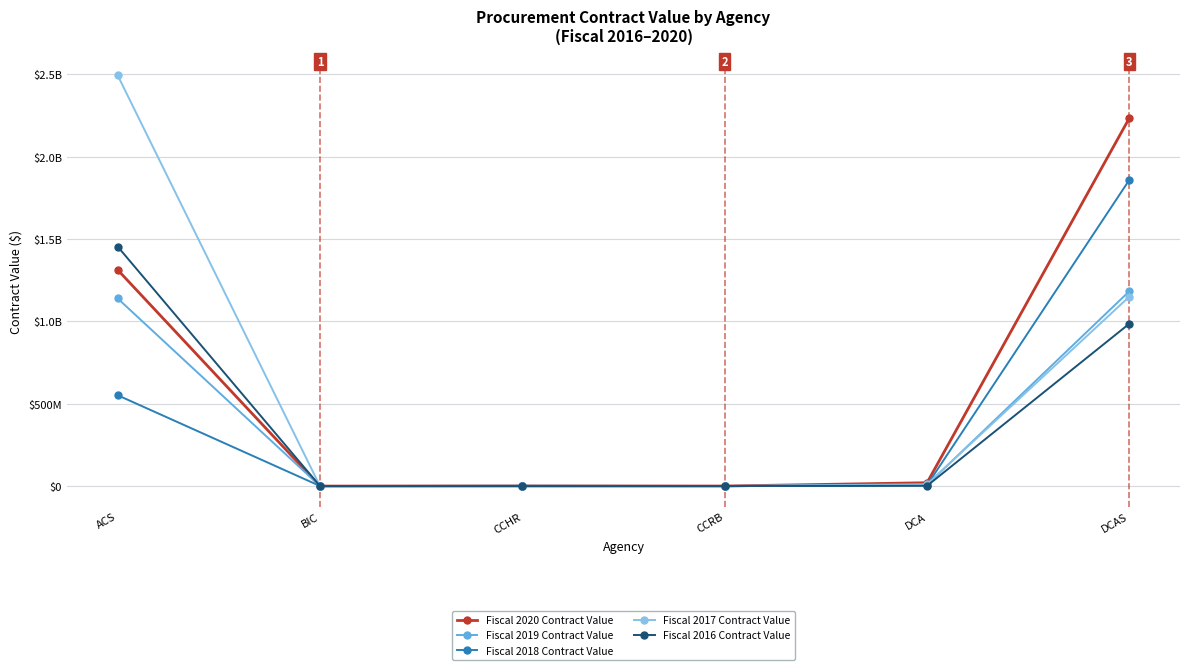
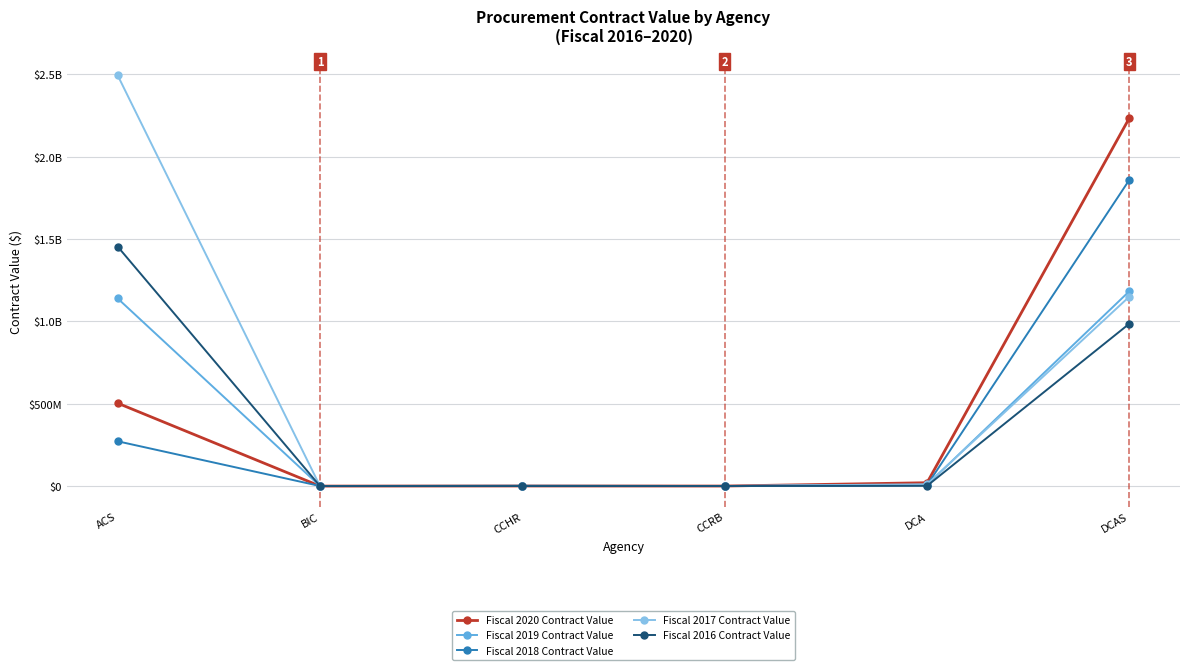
  {
    "Fiscal 2020 Contract Value": {
-     "ACS": "$1310000000",
+     "ACS": "$500000000",
      "DCAS": "$2240000000"
    },
    "Fiscal 2018 Contract Value": {
-     "ACS": "$550000000",
+     "ACS": "$270000000",
      "DCAS": "$1860000000"
    },
    "Fiscal 2016 Contract Value": {
      "ACS": "$1450000000",
      "DCAS": "$990000000"
    }
  }
